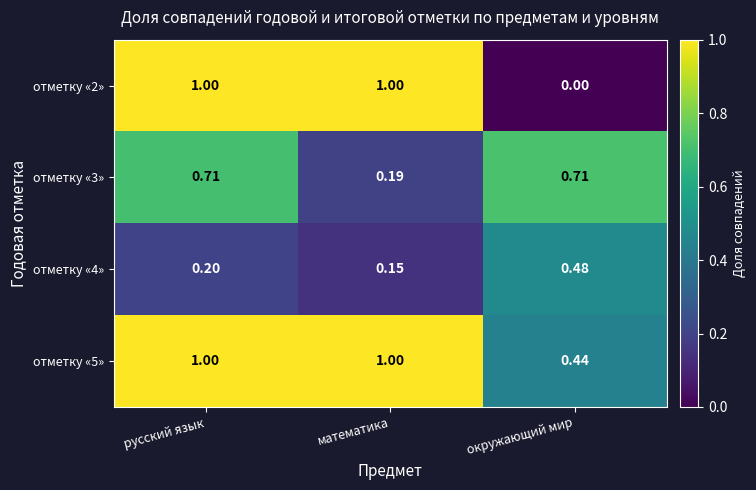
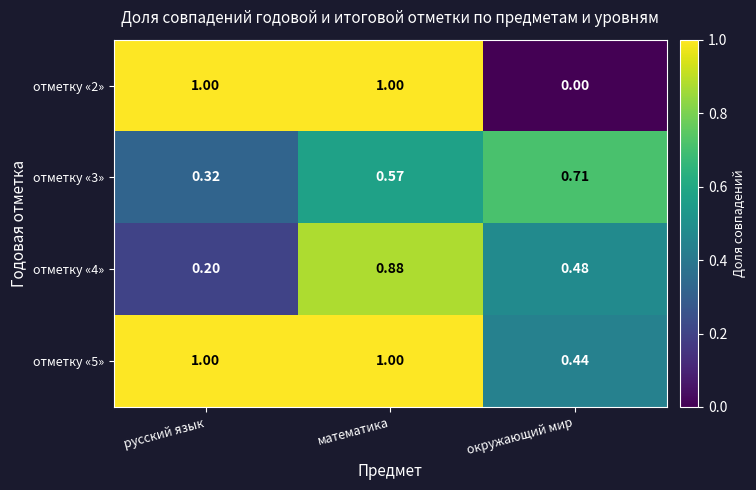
  {
    "отметку «2»": {
      "русский язык": 1.00,
      "математика": 1.00,
      "окружающий мир": 0.00
    },
    "отметку «3»": {
-     "русский язык": 0.71,
-     "математика": 0.19,
+     "русский язык": 0.32,
+     "математика": 0.57,
      "окружающий мир": 0.71
    },
    "отметку «4»": {
      "русский язык": 0.20,
-     "математика": 0.15,
+     "математика": 0.88,
      "окружающий мир": 0.48
    },
    "отметку «5»": {
      "русский язык": 1.00,
      "математика": 1.00,
      "окружающий мир": 0.44
    }
  }
